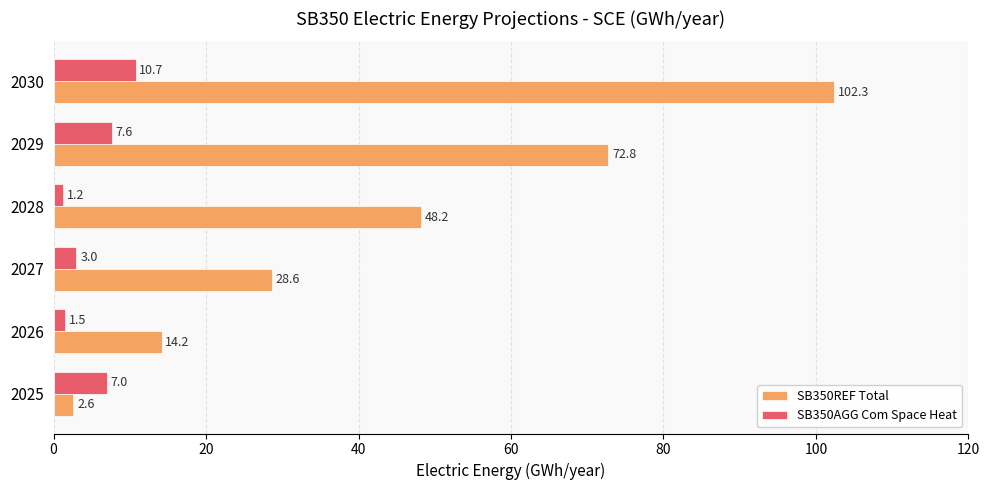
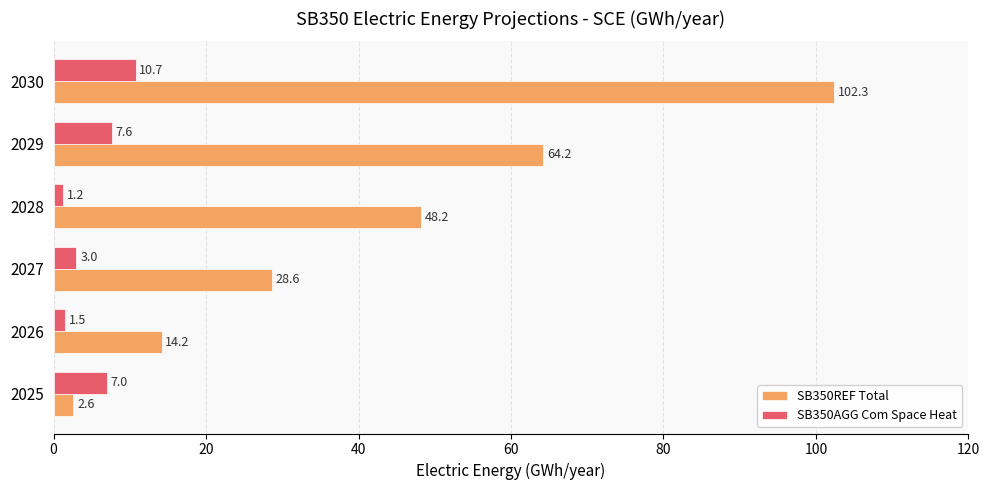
  {
    "SB350REF Total": {
      "2030": 102.3,
-     "2029": 72.8,
+     "2029": 64.2,
      "2028": 48.2,
      "2027": 28.6,
      "2026": 14.2,
      "2025": 2.6
    },
    "SB350AGG Com Space Heat": {
      "2030": 10.7,
      "2029": 7.6,
      "2028": 1.2,
      "2027": 3.0,
      "2026": 1.5,
      "2025": 7.0
    }
  }
